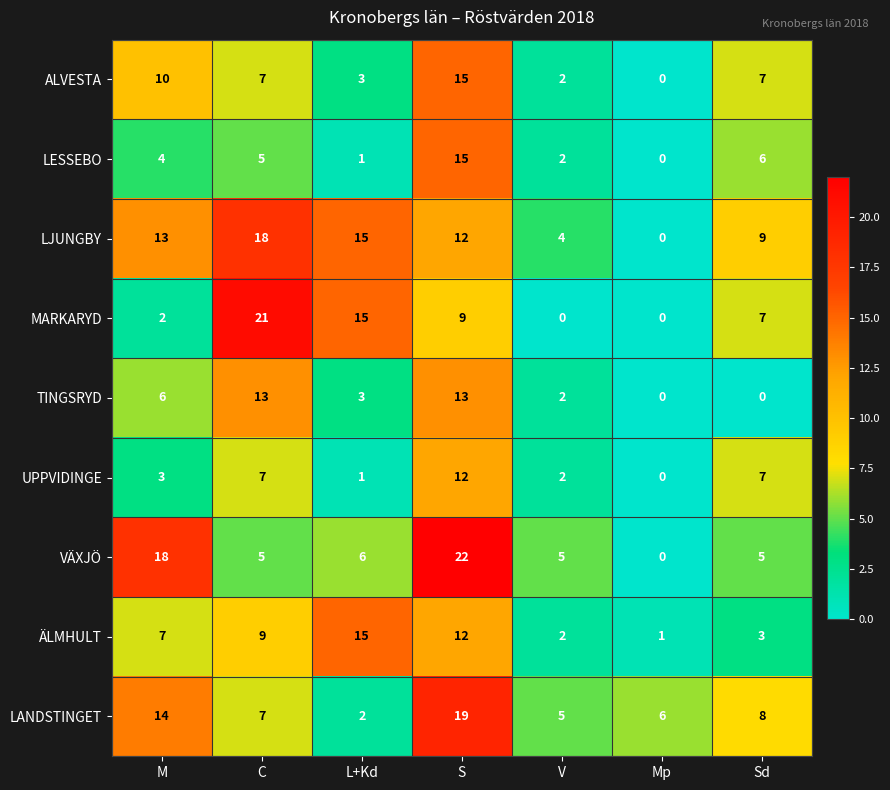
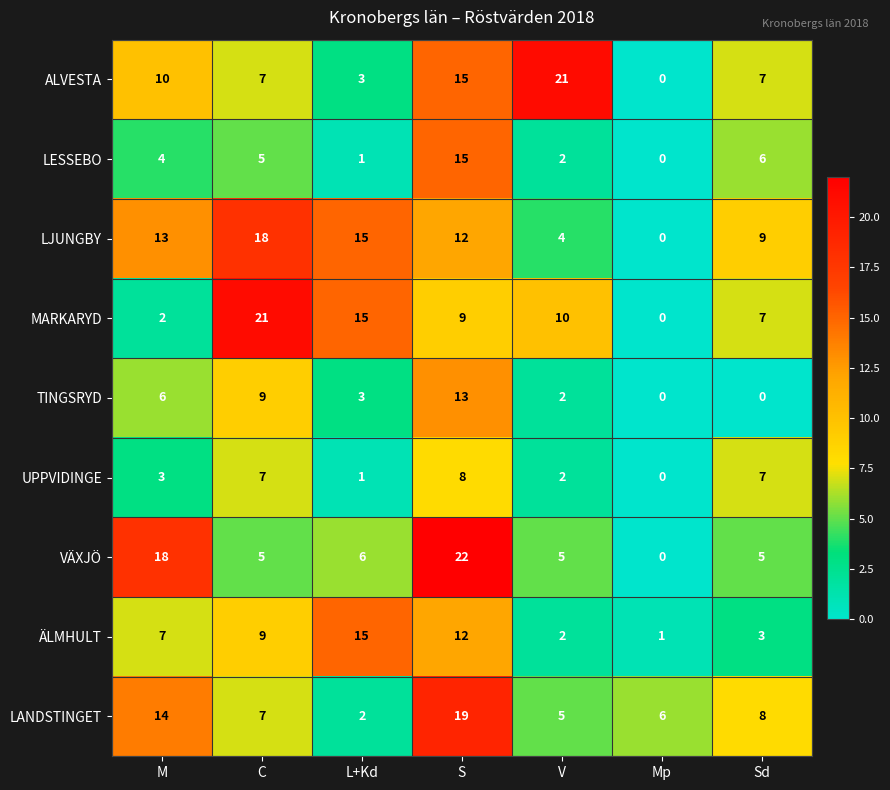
  {
    "ALVESTA": {
      "M": 10,
      "C": 7,
      "L+Kd": 3,
      "S": 15,
-     "V": 2,
+     "V": 21,
      "Mp": 0,
      "Sd": 7
    },
    "LESSEBO": {
      "M": 4,
      "C": 5,
      "L+Kd": 1,
      "S": 15,
      "V": 2,
      "Mp": 0,
      "Sd": 6
    },
    "LJUNGBY": {
      "M": 13,
      "C": 18,
      "L+Kd": 15,
      "S": 12,
      "V": 4,
      "Mp": 0,
      "Sd": 9
    },
    "MARKARYD": {
      "M": 2,
      "C": 21,
      "L+Kd": 15,
      "S": 9,
-     "V": 0,
+     "V": 10,
      "Mp": 0,
      "Sd": 7
    },
    "TINGSRYD": {
      "M": 6,
-     "C": 13,
+     "C": 9,
      "L+Kd": 3,
      "S": 13,
      "V": 2,
      "Mp": 0,
      "Sd": 0
    },
    "UPPVIDINGE": {
      "M": 3,
      "C": 7,
      "L+Kd": 1,
-     "S": 12,
+     "S": 8,
      "V": 2,
      "Mp": 0,
      "Sd": 7
    },
    "VÄXJÖ": {
      "M": 18,
      "C": 5,
      "L+Kd": 6,
      "S": 22,
      "V": 5,
      "Mp": 0,
      "Sd": 5
    },
    "ÄLMHULT": {
      "M": 7,
      "C": 9,
      "L+Kd": 15,
      "S": 12,
      "V": 2,
      "Mp": 1,
      "Sd": 3
    },
    "LANDSTINGET": {
      "M": 14,
      "C": 7,
      "L+Kd": 2,
      "S": 19,
      "V": 5,
      "Mp": 6,
      "Sd": 8
    }
  }
